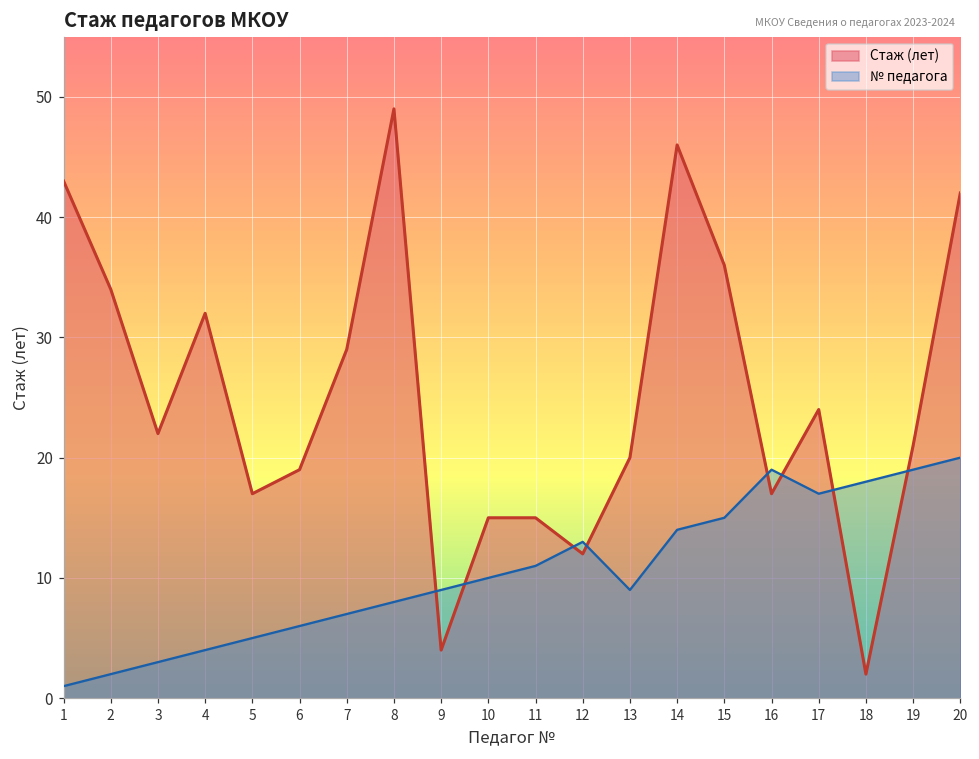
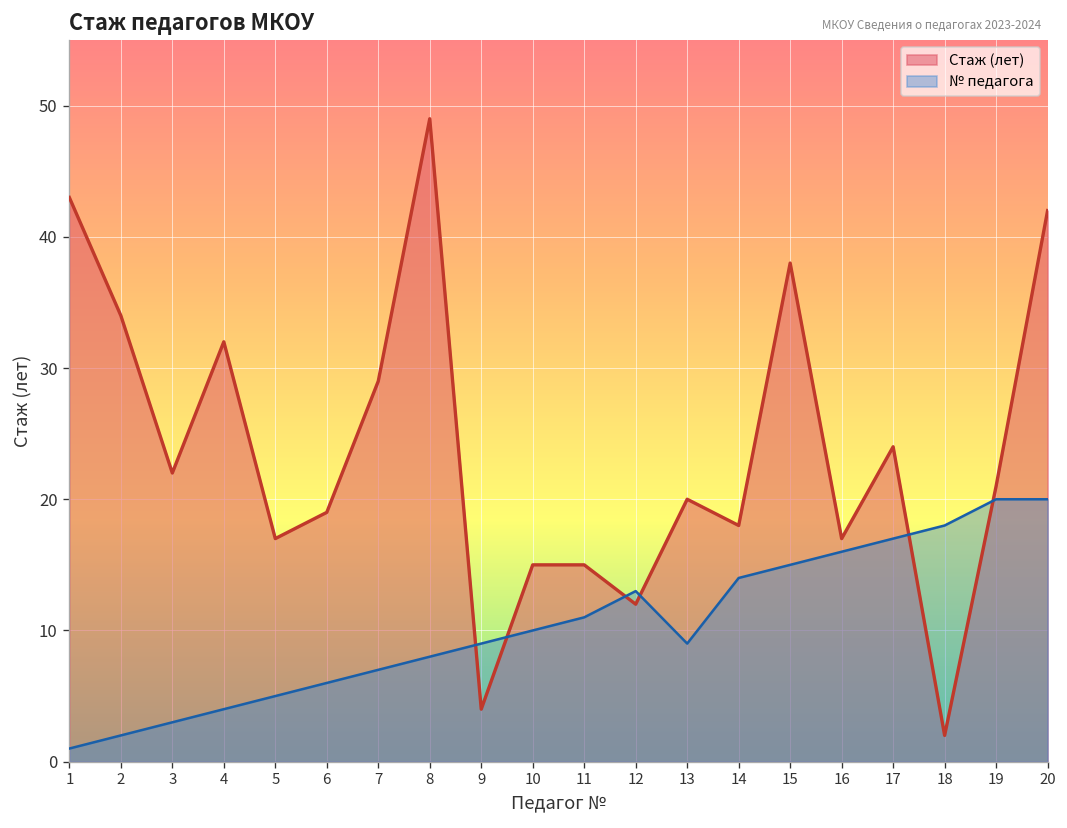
  {
    "Стаж (лет)": {
      "1": 43,
      "2": 34,
      "3": 22,
      "4": 32,
      "5": 17,
      "6": 19,
      "7": 29,
      "8": 49,
      "9": 4,
      "10": 15,
      "11": 15,
      "12": 12,
      "13": 20,
-     "14": 46,
-     "15": 36,
+     "14": 18,
+     "15": 38,
      "16": 17,
      "17": 24,
      "18": 2,
      "19": 21,
      "20": 42
    },
    "№ педагога": {
      "1": 1,
      "2": 2,
      "3": 3,
      "4": 4,
      "5": 5,
      "6": 6,
      "7": 7,
      "8": 8,
      "9": 9,
      "10": 10,
      "11": 11,
      "12": 13,
      "13": 9,
      "14": 14,
      "15": 15,
-     "16": 19,
+     "16": 16,
      "17": 17,
      "18": 18,
-     "19": 19,
+     "19": 20,
      "20": 20
    }
  }
